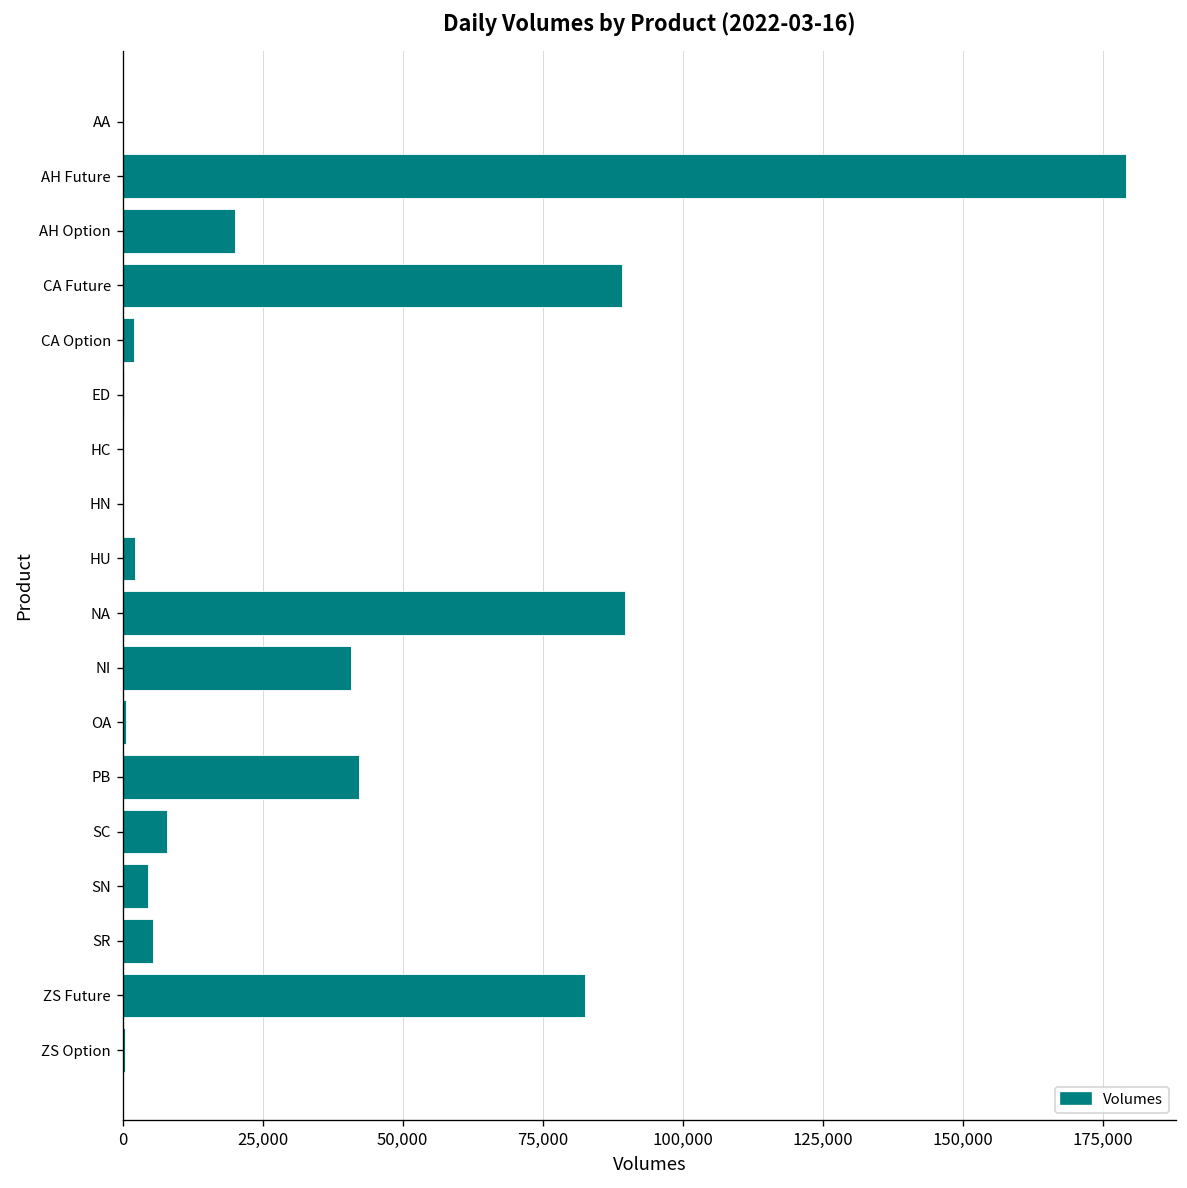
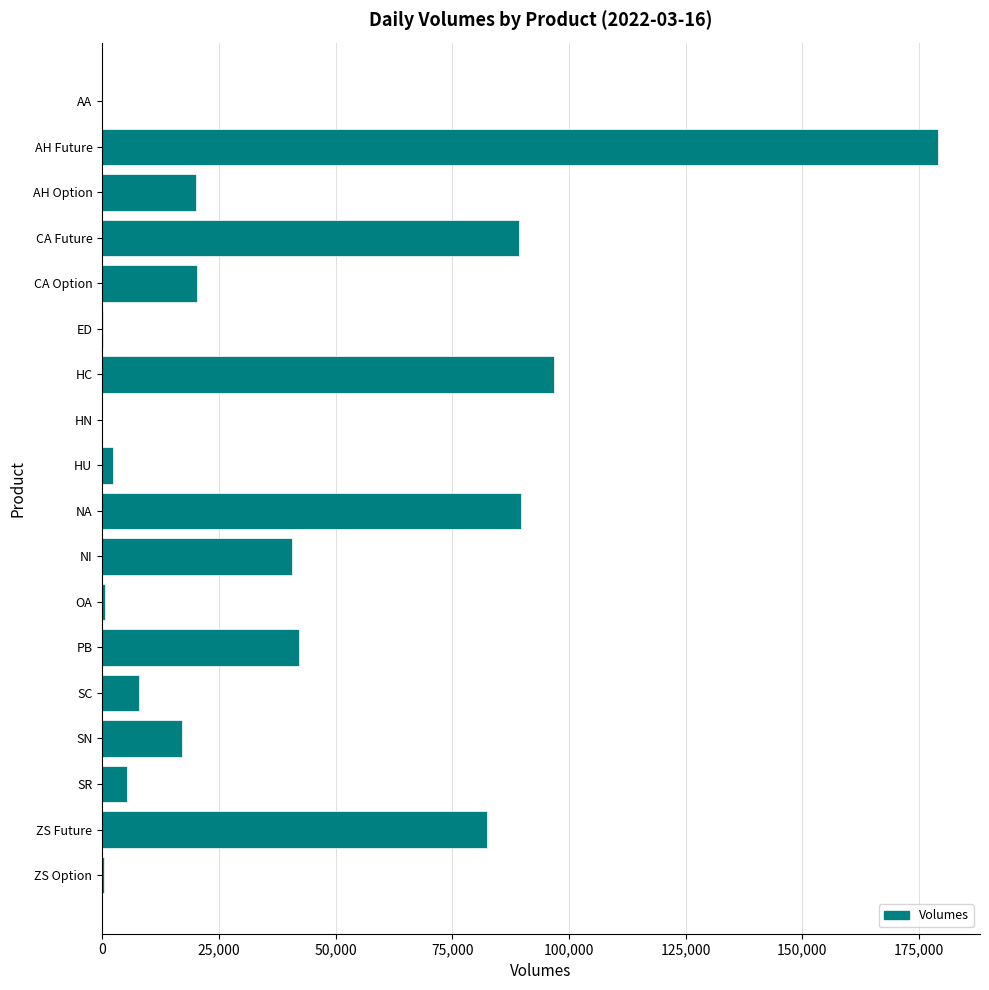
  {
    "AH Future": "179,000",
    "AH Option": "20,000",
    "CA Future": "89,000",
-   "CA Option": "2,000",
-   "HC": "0",
+   "CA Option": "20,000",
+   "HC": "97,000",
    "HU": "2,000",
    "NA": "90,000",
    "NI": "41,000",
    "OA": "1,000",
    "PB": "42,000",
    "SC": "8,000",
-   "SN": "5,000",
+   "SN": "17,000",
    "SR": "5,000",
    "ZS Future": "83,000"
  }
